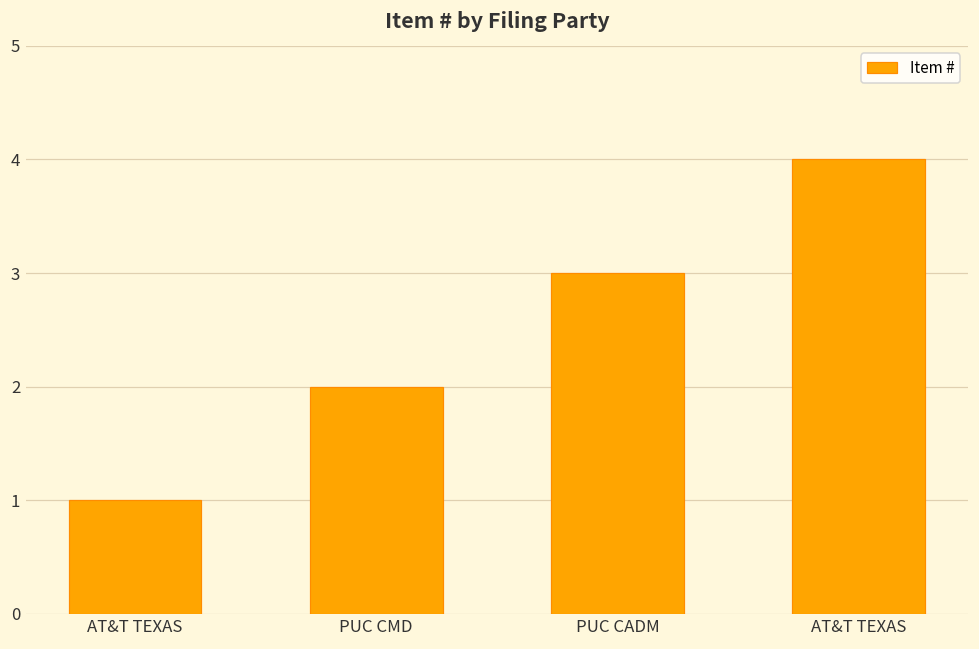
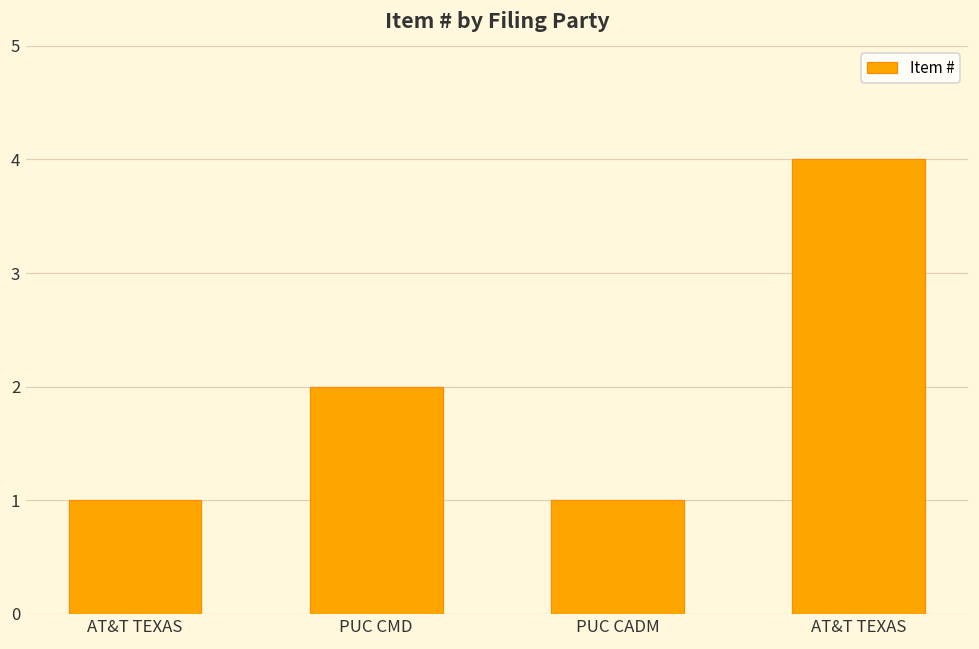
  {
    "PUC CMD": 2,
-   "PUC CADM": 3
+   "PUC CADM": 1
  }
